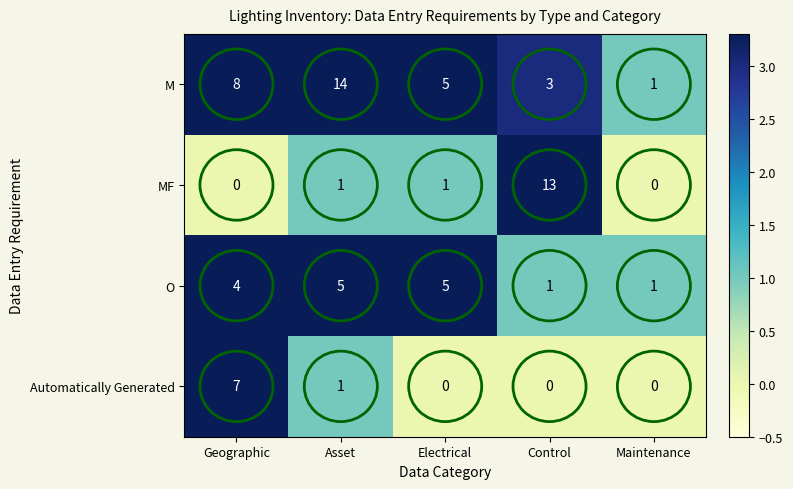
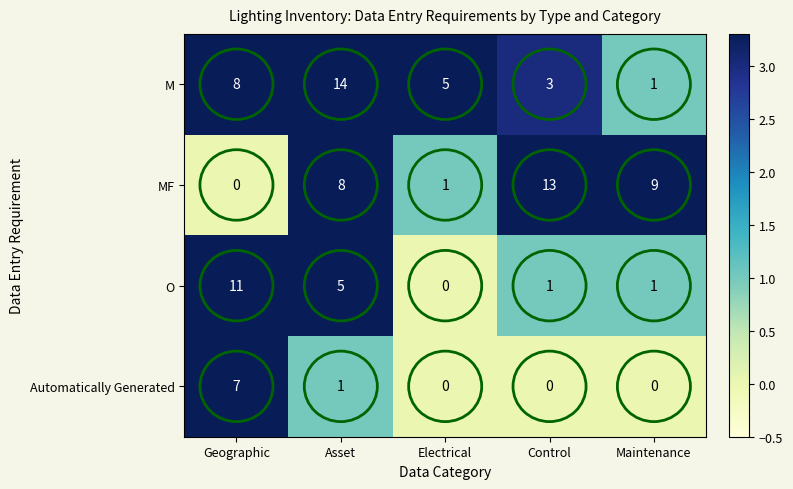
  {
    "M": {
      "Geographic": 8,
      "Asset": 14,
      "Electrical": 5,
      "Control": 3,
      "Maintenance": 1
    },
    "MF": {
      "Geographic": 0,
-     "Asset": 1,
+     "Asset": 8,
      "Electrical": 1,
      "Control": 13,
-     "Maintenance": 0
+     "Maintenance": 9
    },
    "O": {
-     "Geographic": 4,
+     "Geographic": 11,
      "Asset": 5,
-     "Electrical": 5,
+     "Electrical": 0,
      "Control": 1,
      "Maintenance": 1
    },
    "Automatically Generated": {
      "Geographic": 7,
      "Asset": 1,
      "Electrical": 0,
      "Control": 0,
      "Maintenance": 0
    }
  }
